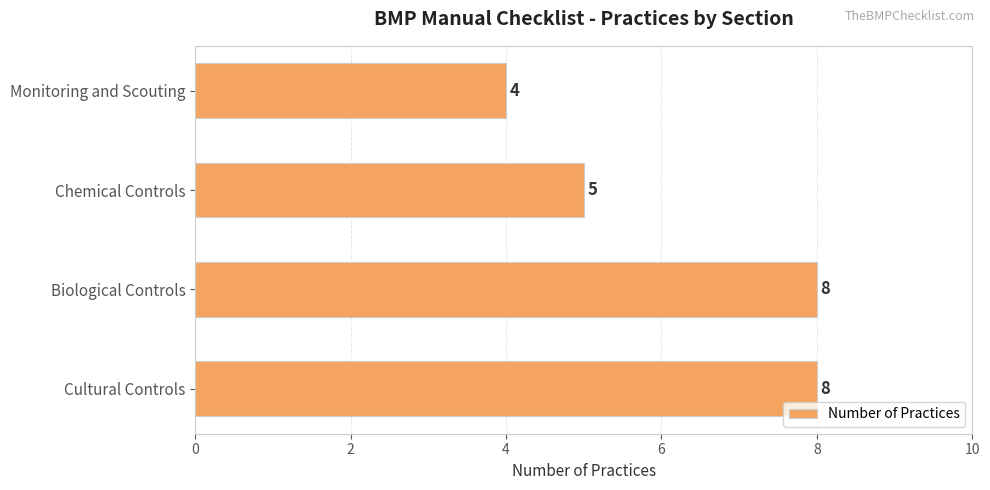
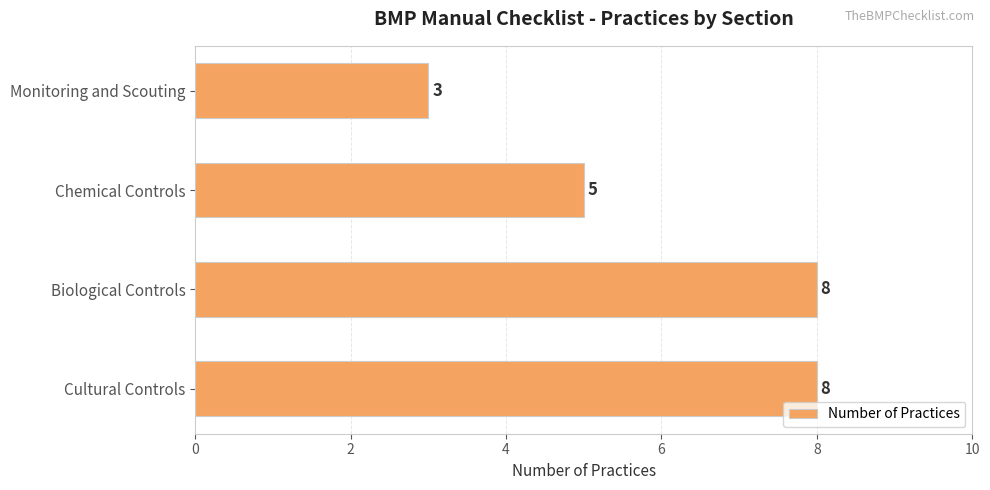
  {
-   "Monitoring and Scouting": 4,
+   "Monitoring and Scouting": 3,
    "Chemical Controls": 5,
    "Biological Controls": 8,
    "Cultural Controls": 8
  }
